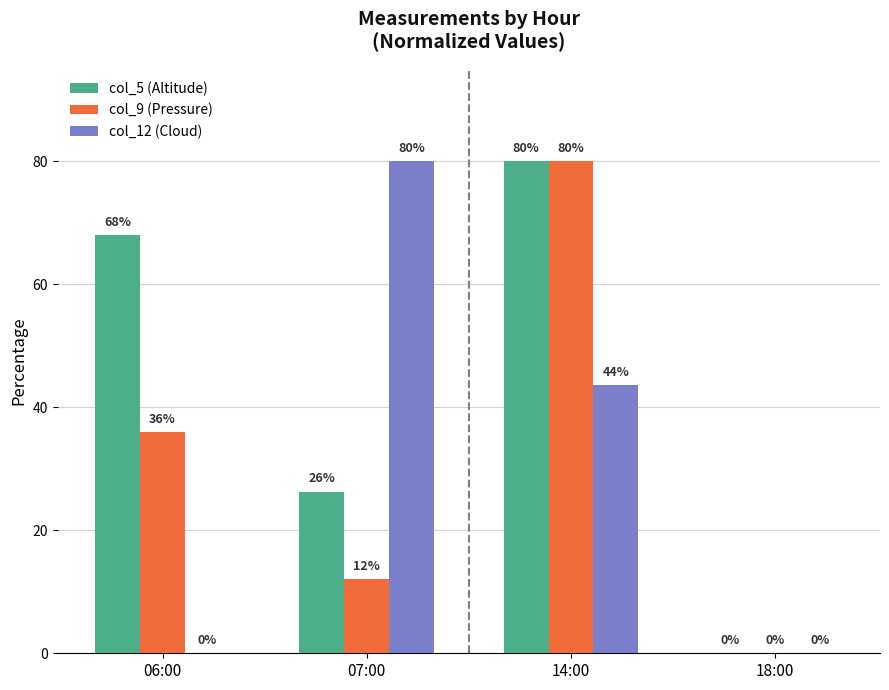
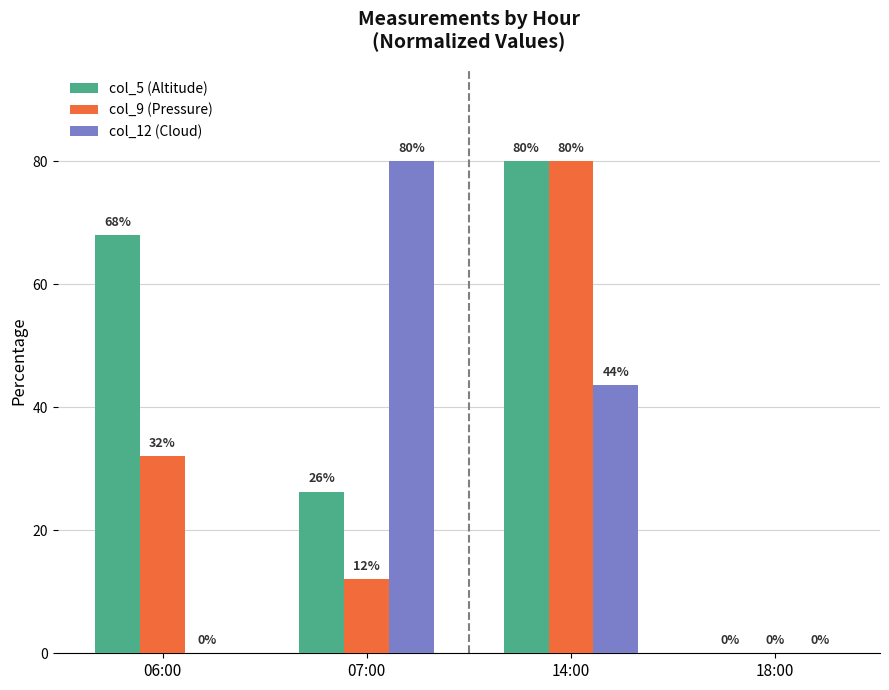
  {
    "col_5 (Altitude)": {
      "06:00": "68%",
      "07:00": "26%",
      "14:00": "80%",
      "18:00": "0%"
    },
    "col_9 (Pressure)": {
-     "06:00": "36%",
+     "06:00": "32%",
      "07:00": "12%",
      "14:00": "80%",
      "18:00": "0%"
    },
    "col_12 (Cloud)": {
      "06:00": "0%",
      "07:00": "80%",
      "14:00": "44%",
      "18:00": "0%"
    }
  }
